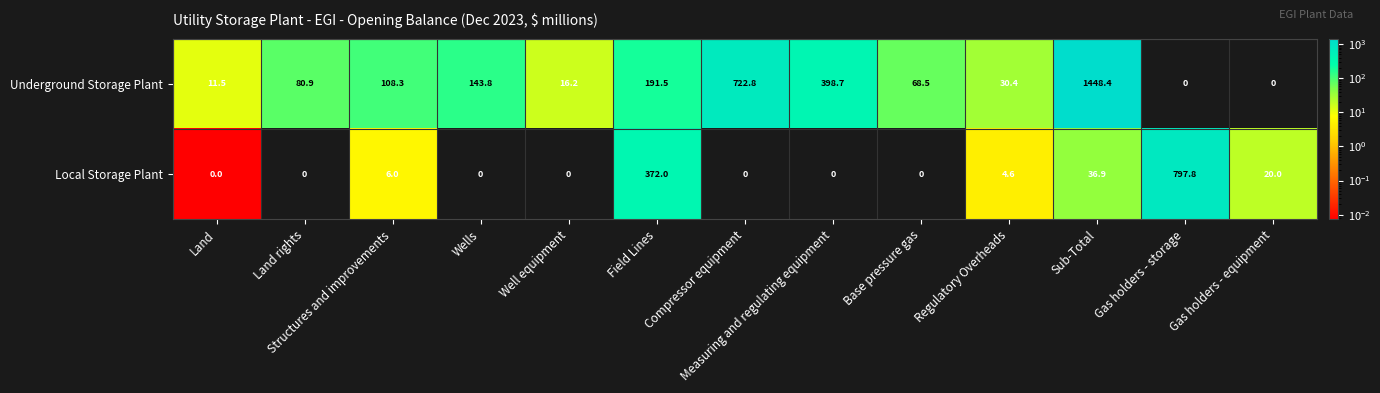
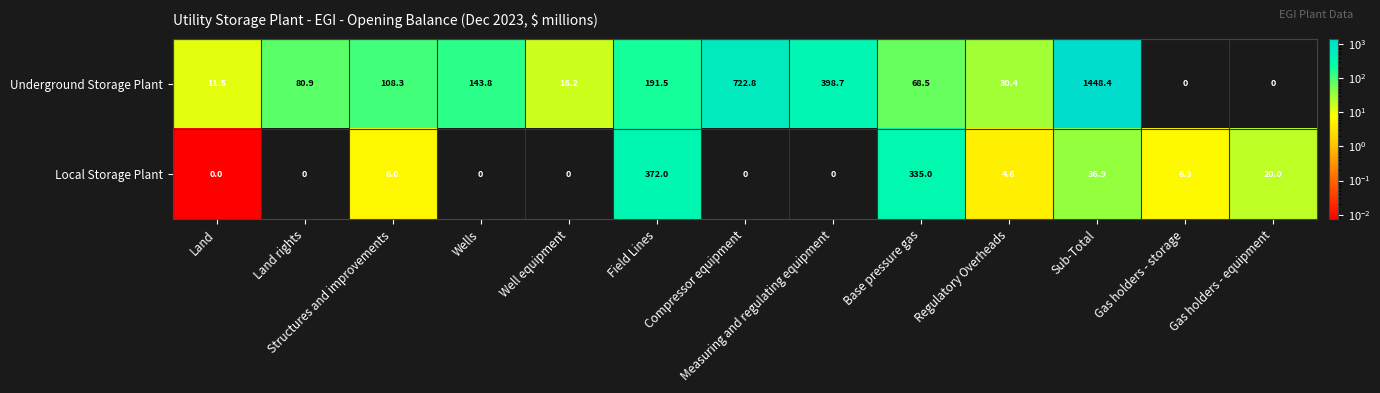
  {
    "Underground Storage Plant": {
      "Land": 11.5,
      "Land rights": 80.9,
      "Structures and improvements": 108.3,
      "Wells": 143.8,
      "Well equipment": 16.2,
      "Field Lines": 191.5,
      "Compressor equipment": 722.8,
      "Measuring and regulating equipment": 398.7,
      "Base pressure gas": 68.5,
      "Regulatory Overheads": 30.4,
      "Sub-Total": 1448.4,
      "Gas holders - storage": 0,
      "Gas holders - equipment": 0
    },
    "Local Storage Plant": {
      "Land": 0.0,
      "Land rights": 0,
      "Structures and improvements": 6.0,
      "Wells": 0,
      "Well equipment": 0,
      "Field Lines": 372.0,
      "Compressor equipment": 0,
      "Measuring and regulating equipment": 0,
-     "Base pressure gas": 0,
+     "Base pressure gas": 335.0,
      "Regulatory Overheads": 4.6,
      "Sub-Total": 36.9,
-     "Gas holders - storage": 797.8,
+     "Gas holders - storage": 6.3,
      "Gas holders - equipment": 20.0
    }
  }
